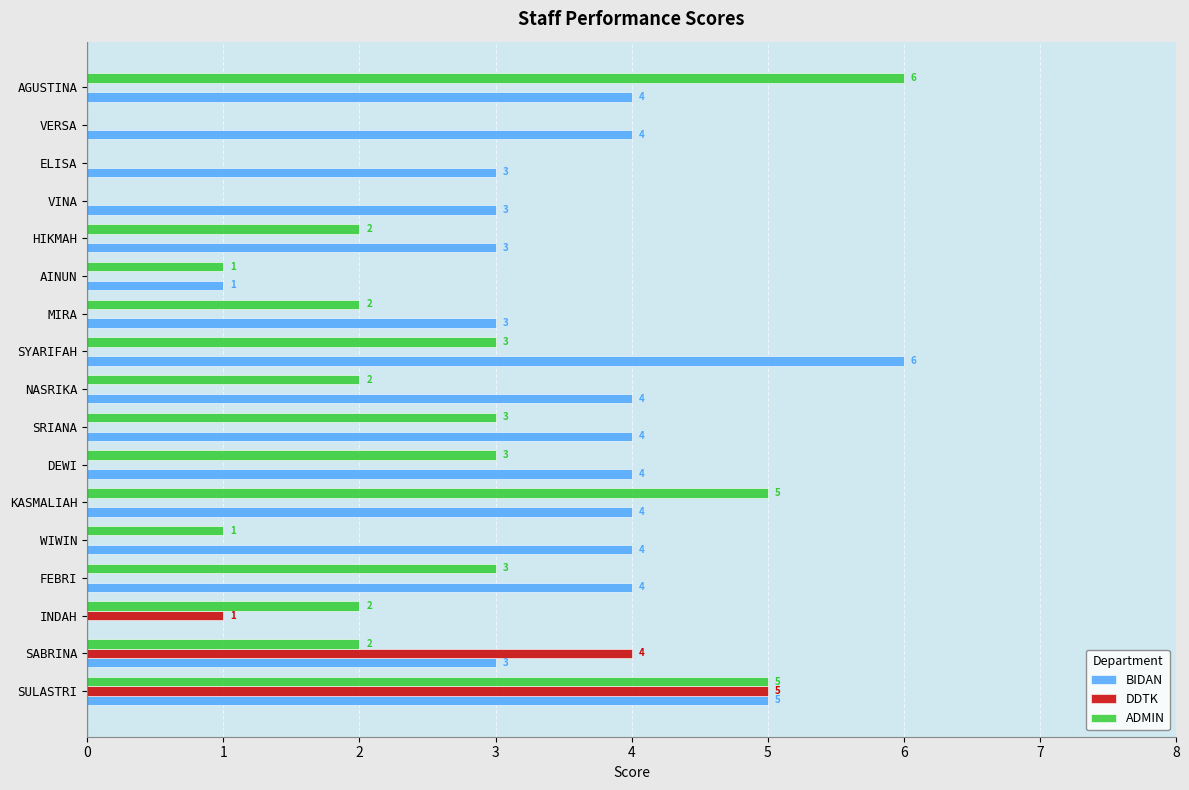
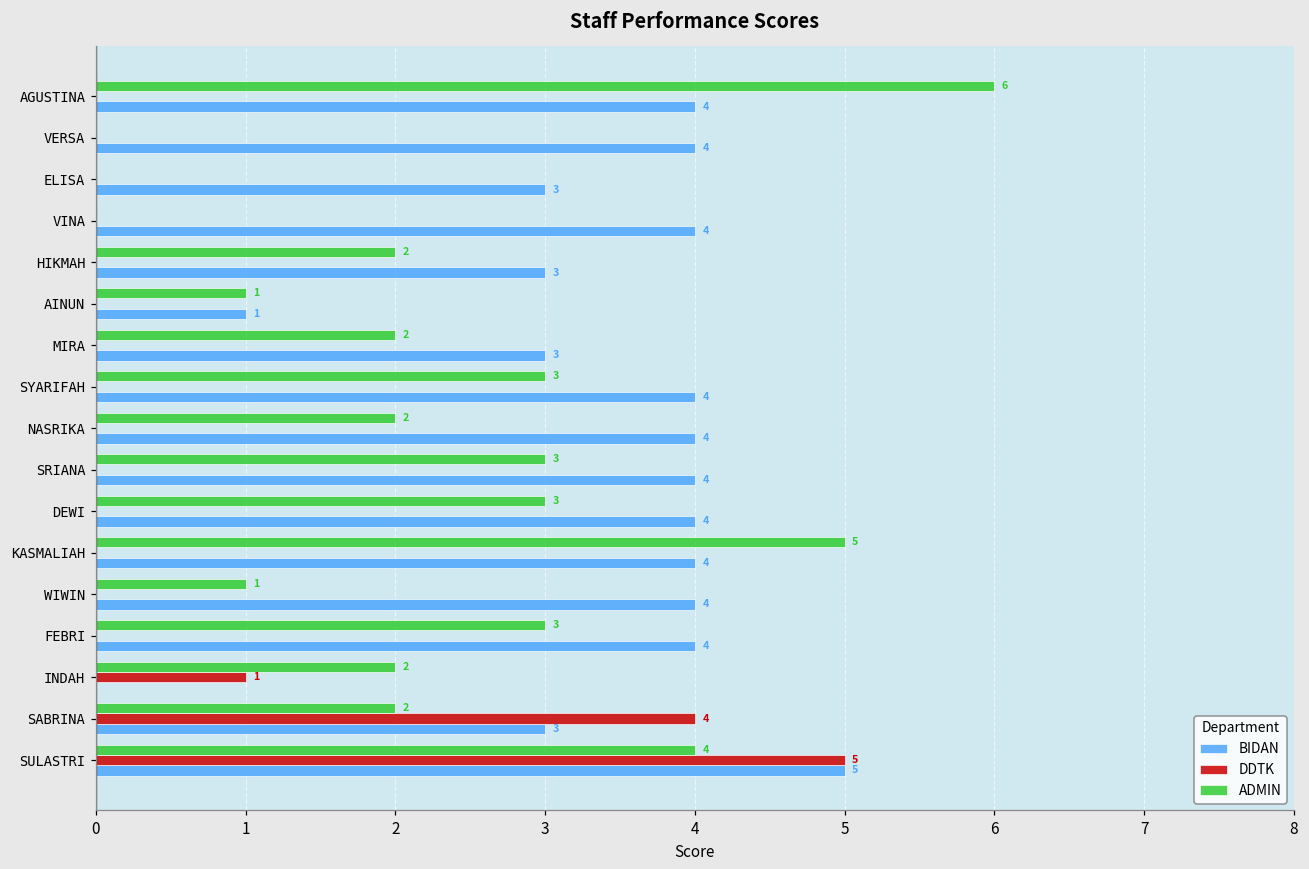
  {
    "BIDAN": {
      "AGUSTINA": 4,
      "VERSA": 4,
      "ELISA": 3,
-     "VINA": 3,
+     "VINA": 4,
      "HIKMAH": 3,
      "AINUN": 1,
      "MIRA": 3,
-     "SYARIFAH": 6,
+     "SYARIFAH": 4,
      "NASRIKA": 4,
      "SRIANA": 4,
      "DEWI": 4,
      "KASMALIAH": 4,
      "WIWIN": 4,
      "FEBRI": 4,
      "SABRINA": 3,
      "SULASTRI": 5
    },
    "DDTK": {
      "INDAH": 1,
      "SABRINA": 4,
      "SULASTRI": 5
    },
    "ADMIN": {
      "AGUSTINA": 6,
      "HIKMAH": 2,
      "AINUN": 1,
      "MIRA": 2,
      "SYARIFAH": 3,
      "NASRIKA": 2,
      "SRIANA": 3,
      "DEWI": 3,
      "KASMALIAH": 5,
      "WIWIN": 1,
      "FEBRI": 3,
      "INDAH": 2,
      "SABRINA": 2,
-     "SULASTRI": 5
+     "SULASTRI": 4
    }
  }
